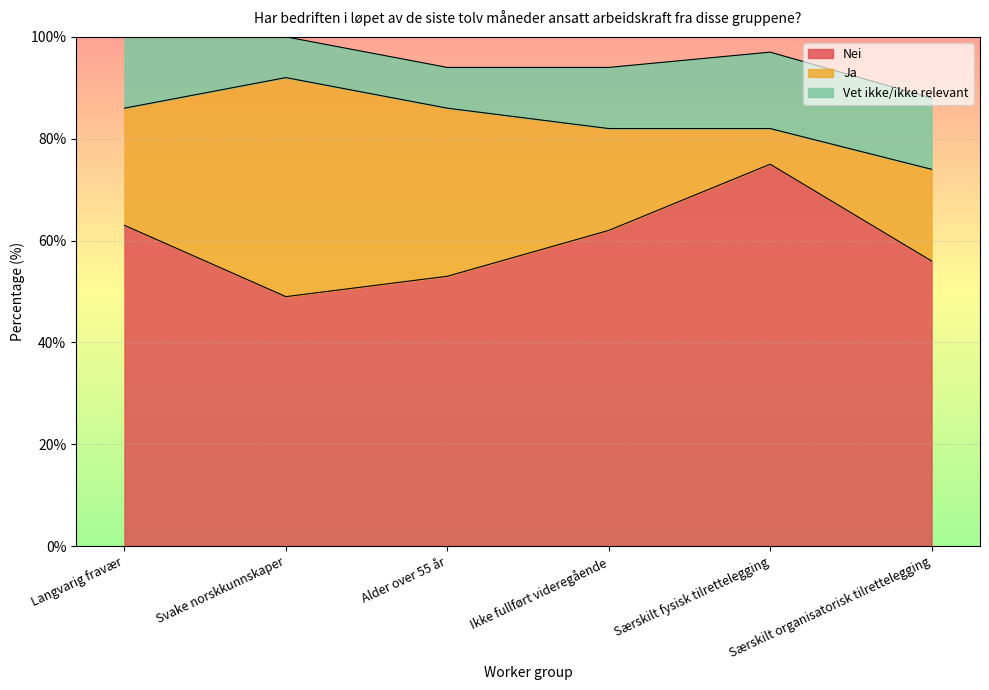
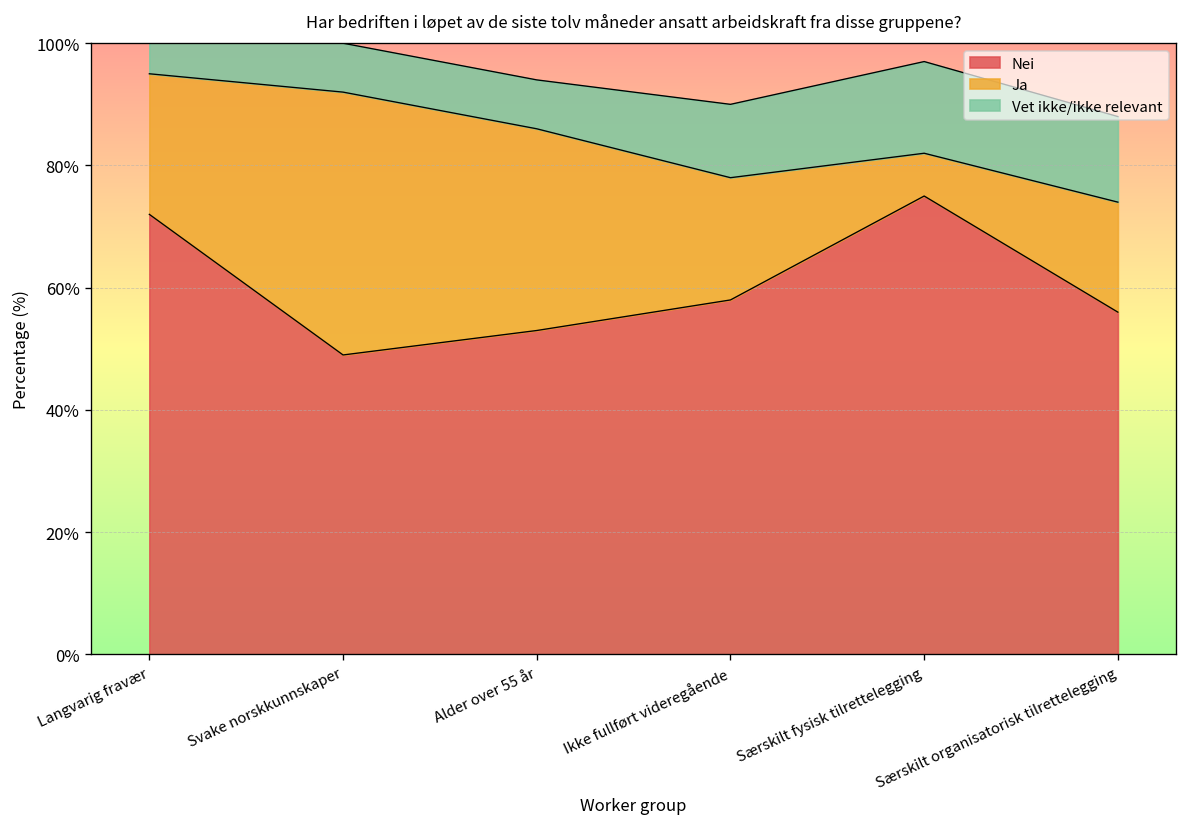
  {
    "Nei": {
-     "Langvarig fravær": "63%",
+     "Langvarig fravær": "72%",
      "Svake norskkunnskaper": "49%",
      "Alder over 55 år": "53%",
-     "Ikke fullført videregående": "62%",
+     "Ikke fullført videregående": "58%",
      "Særskilt fysisk tilrettelegging": "75%",
      "Særskilt organisatorisk tilrettelegging": "56%"
    },
    "Ja": {
      "Langvarig fravær": "23%",
      "Svake norskkunnskaper": "43%",
      "Alder over 55 år": "33%",
      "Ikke fullført videregående": "20%",
      "Særskilt fysisk tilrettelegging": "7%",
      "Særskilt organisatorisk tilrettelegging": "18%"
    },
    "Vet ikke/ikke relevant": {
      "Svake norskkunnskaper": "8%",
      "Alder over 55 år": "8%",
      "Ikke fullført videregående": "12%",
      "Særskilt fysisk tilrettelegging": "15%"
    }
  }
